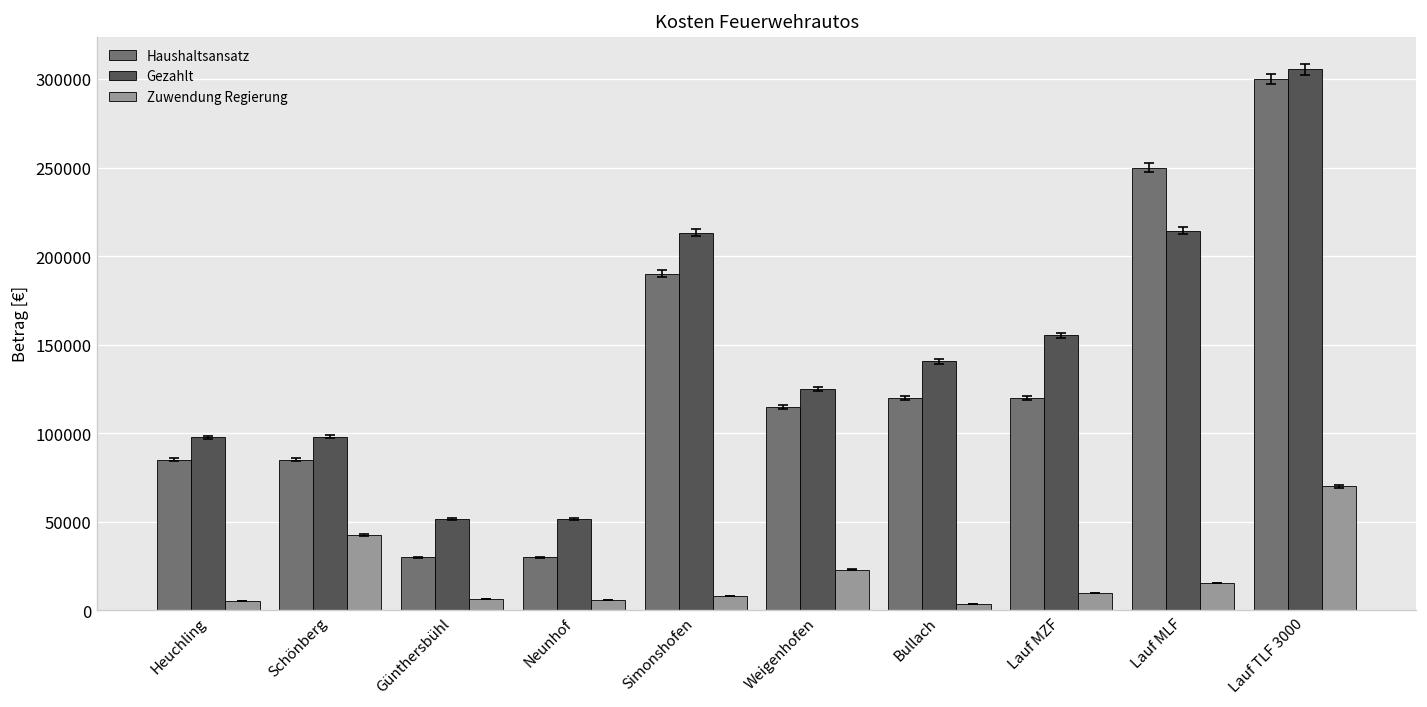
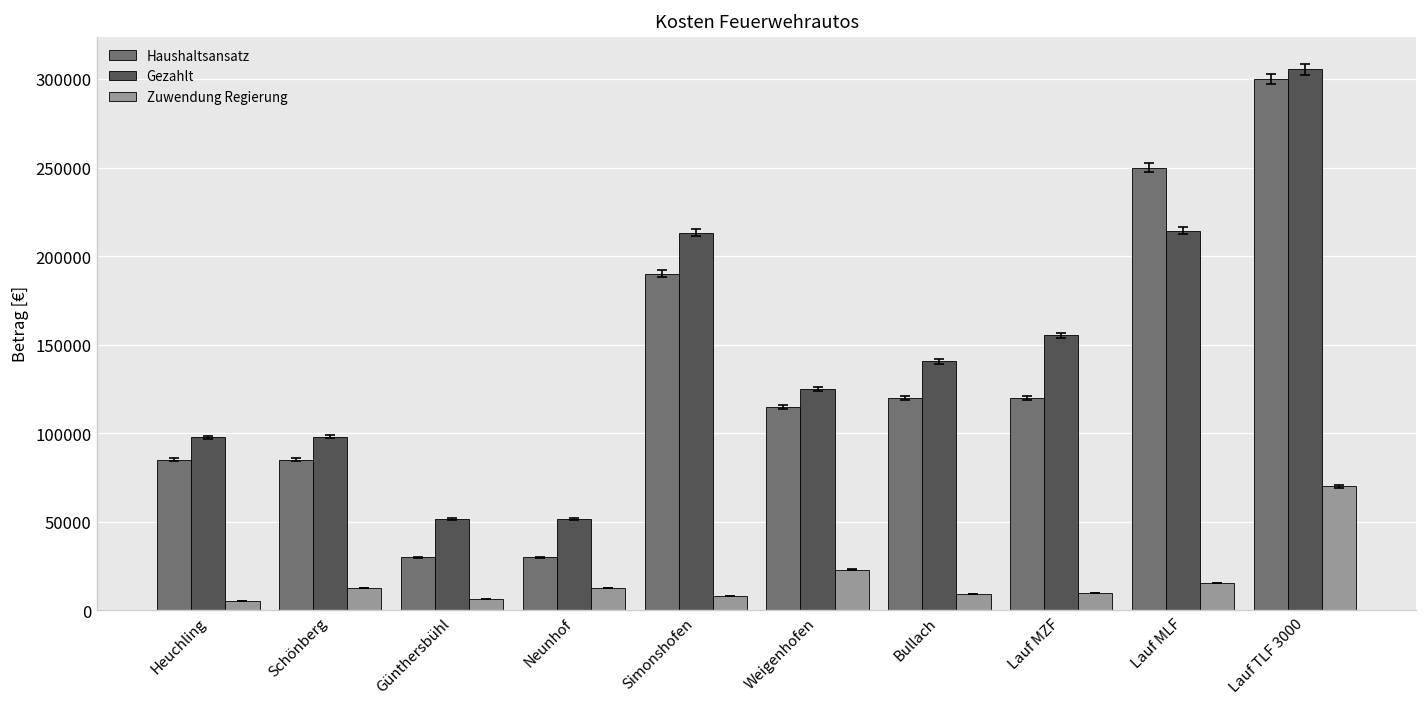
  {
    "Zuwendung Regierung": {
      "Heuchling": 5000,
-     "Schönberg": 43000,
+     "Schönberg": 13000,
      "Günthersbühl": 6000,
-     "Neunhof": 6000,
+     "Neunhof": 13000,
      "Simonshofen": 8000,
      "Weigenhofen": 23000,
-     "Bullach": 3000,
+     "Bullach": 9000,
      "Lauf MZF": 10000,
      "Lauf MLF": 16000,
      "Lauf TLF 3000": 70000
    }
  }
